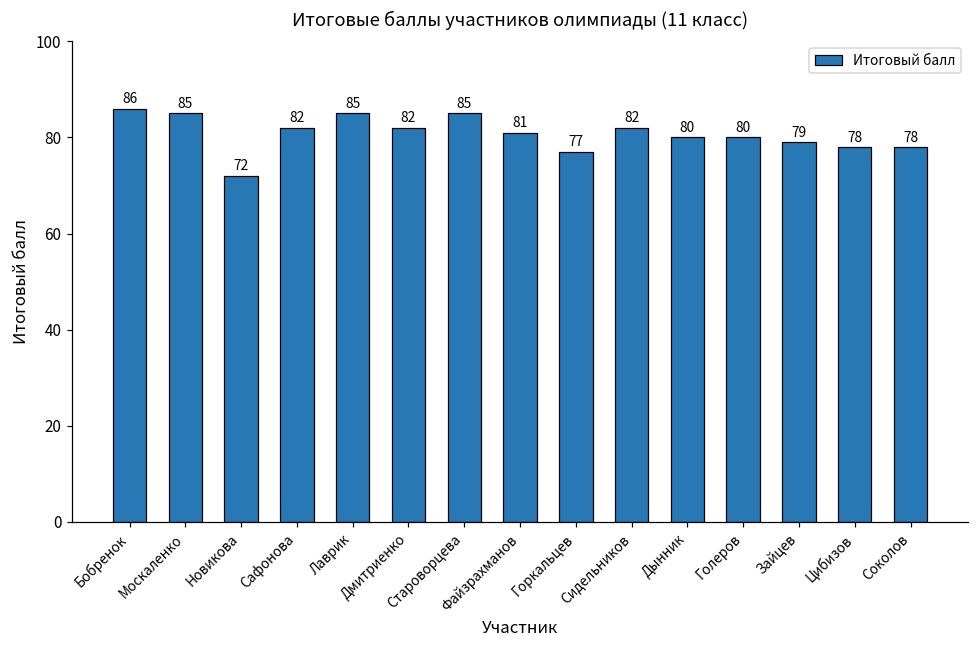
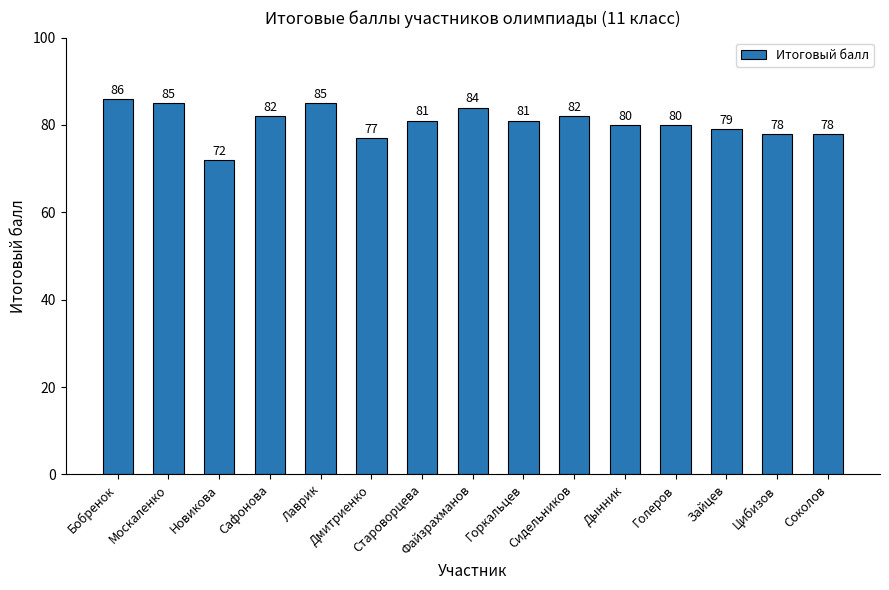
  {
    "Бобренок": 86,
    "Москаленко": 85,
    "Новикова": 72,
    "Сафонова": 82,
    "Лаврик": 85,
-   "Дмитриенко": 82,
-   "Староворцева": 85,
-   "Файзрахманов": 81,
-   "Горкальцев": 77,
+   "Дмитриенко": 77,
+   "Староворцева": 81,
+   "Файзрахманов": 84,
+   "Горкальцев": 81,
    "Сидельников": 82,
    "Дынник": 80,
    "Голеров": 80,
    "Зайцев": 79,
    "Цибизов": 78,
    "Соколов": 78
  }
